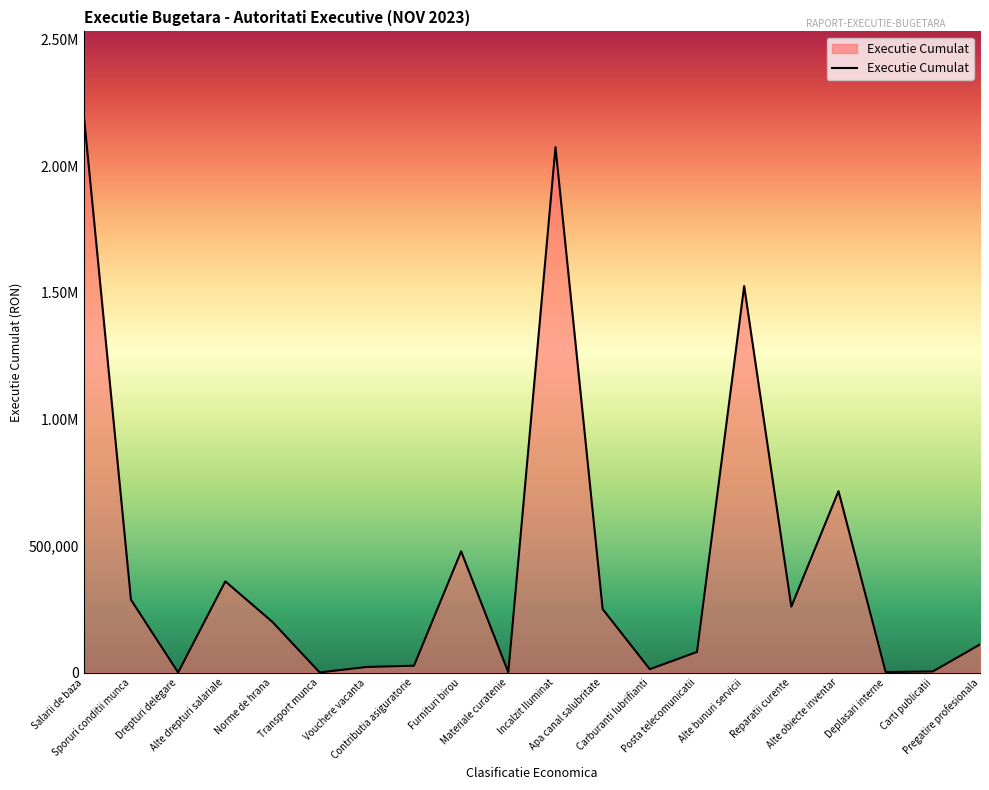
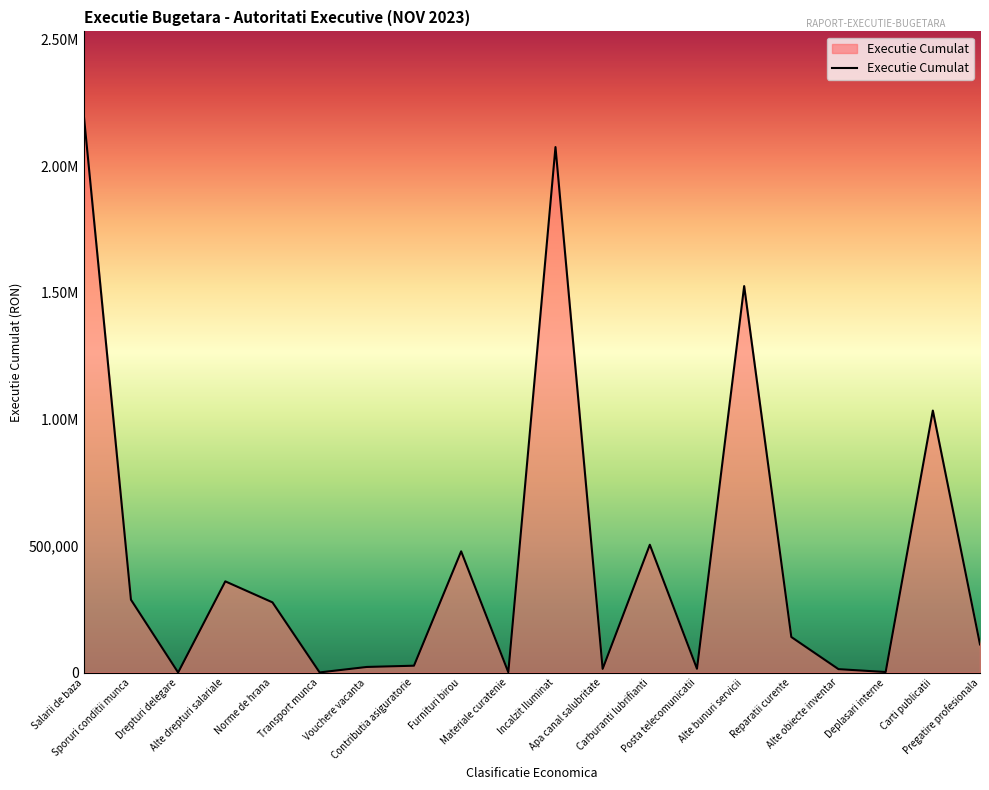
  {
    "Salarii de baza": "2,200,000",
    "Sporuri conditii munca": "290,000",
    "Drepturi delegare": "0",
    "Alte drepturi salariale": "360,000",
-   "Norme de hrana": "200,000",
+   "Norme de hrana": "280,000",
    "Transport munca": "0",
    "Vouchere vacanta": "20,000",
    "Contributia asiguratorie": "30,000",
    "Furnituri birou": "480,000",
    "Materiale curatenie": "0",
    "Incalzit Iluminat": "2,080,000",
-   "Apa canal salubritate": "250,000",
-   "Carburanti lubrifianti": "10,000",
-   "Posta telecomunicatii": "80,000",
+   "Apa canal salubritate": "10,000",
+   "Carburanti lubrifianti": "510,000",
+   "Posta telecomunicatii": "20,000",
    "Alte bunuri servicii": "1,530,000",
-   "Reparatii curente": "260,000",
-   "Alte obiecte inventar": "720,000",
+   "Reparatii curente": "140,000",
+   "Alte obiecte inventar": "10,000",
    "Deplasari interne": "0",
-   "Carti publicatii": "0",
+   "Carti publicatii": "1,040,000",
    "Pregatire profesionala": "110,000"
  }
